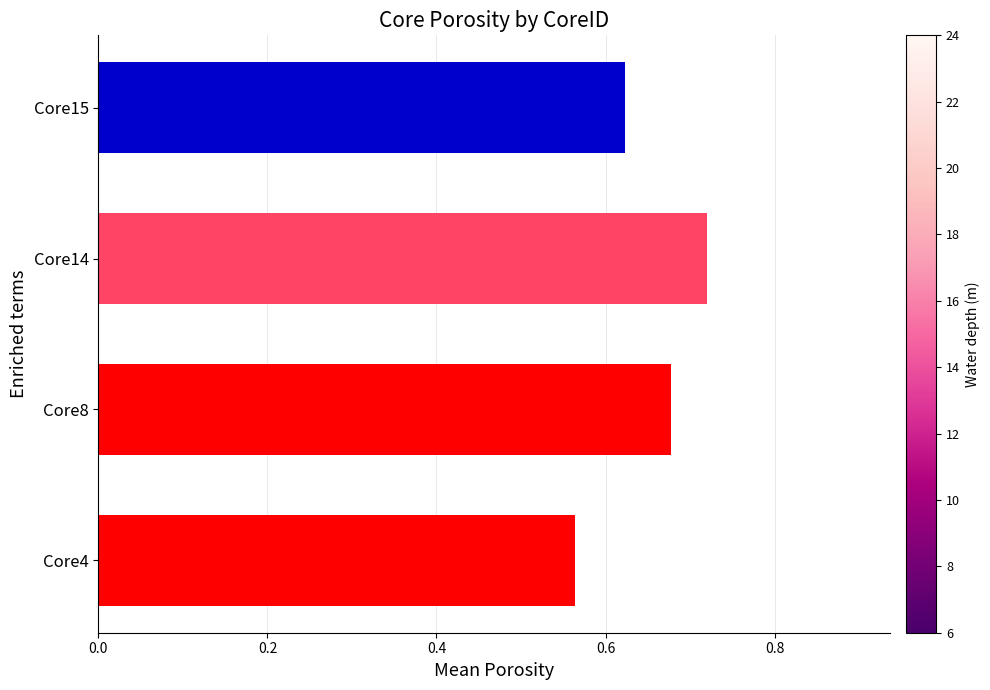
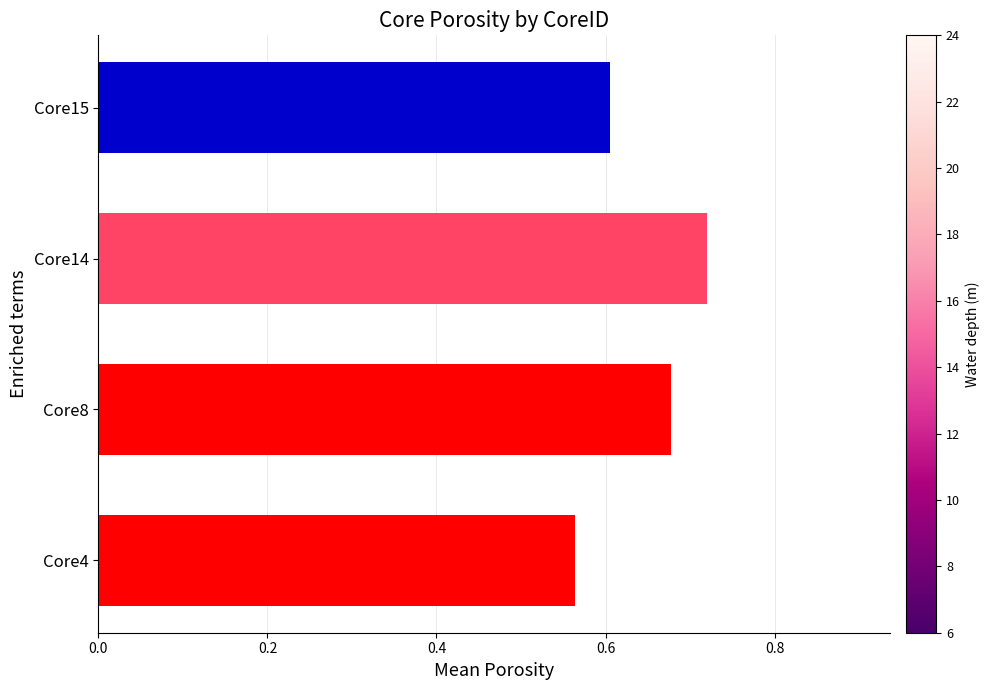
  {
-   "Core15": 0.62,
+   "Core15": 0.61,
    "Core14": 0.72,
    "Core8": 0.68,
    "Core4": 0.56
  }
